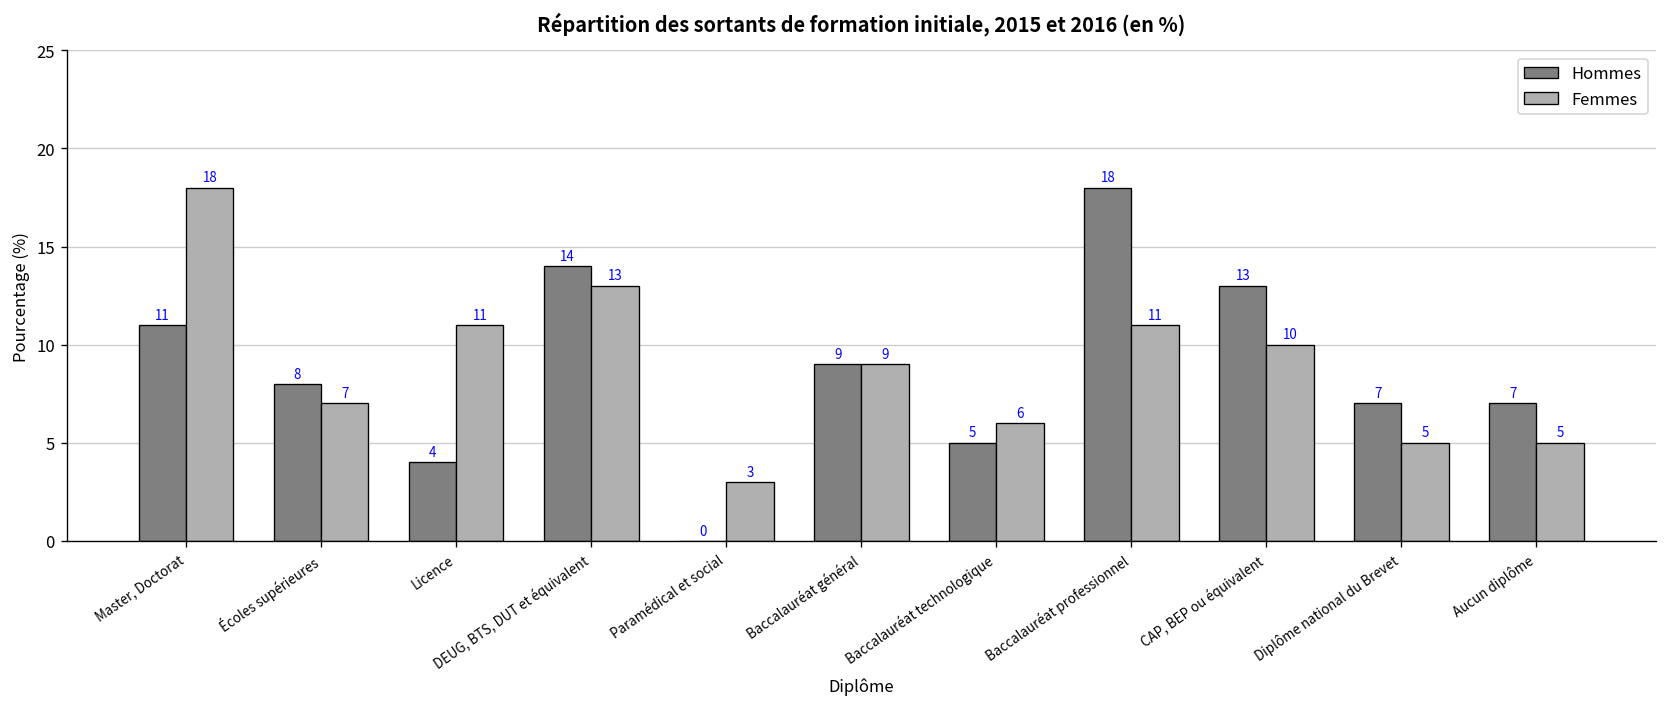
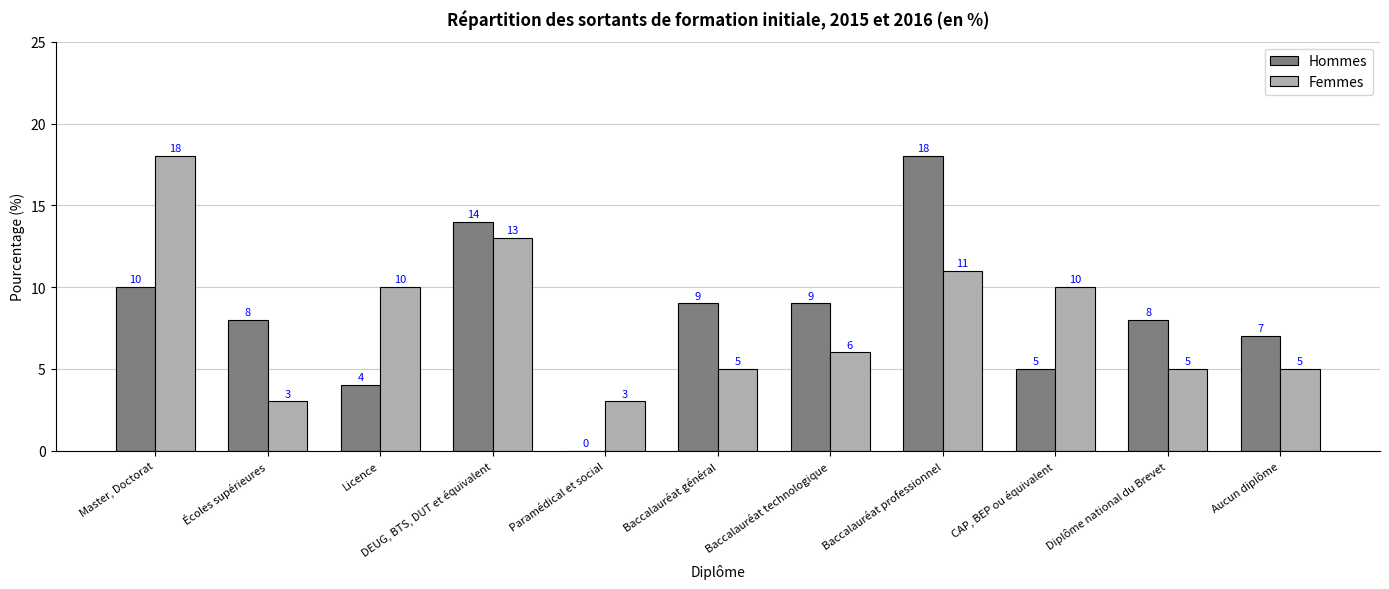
  {
    "Hommes": {
-     "Master, Doctorat": 11,
+     "Master, Doctorat": 10,
      "Écoles supérieures": 8,
      "Licence": 4,
      "DEUG, BTS, DUT et équivalent": 14,
      "Paramédical et social": 0,
      "Baccalauréat général": 9,
-     "Baccalauréat technologique": 5,
+     "Baccalauréat technologique": 9,
      "Baccalauréat professionnel": 18,
-     "CAP, BEP ou équivalent": 13,
-     "Diplôme national du Brevet": 7,
+     "CAP, BEP ou équivalent": 5,
+     "Diplôme national du Brevet": 8,
      "Aucun diplôme": 7
    },
    "Femmes": {
      "Master, Doctorat": 18,
-     "Écoles supérieures": 7,
-     "Licence": 11,
+     "Écoles supérieures": 3,
+     "Licence": 10,
      "DEUG, BTS, DUT et équivalent": 13,
      "Paramédical et social": 3,
-     "Baccalauréat général": 9,
+     "Baccalauréat général": 5,
      "Baccalauréat technologique": 6,
      "Baccalauréat professionnel": 11,
      "CAP, BEP ou équivalent": 10,
      "Diplôme national du Brevet": 5,
      "Aucun diplôme": 5
    }
  }
